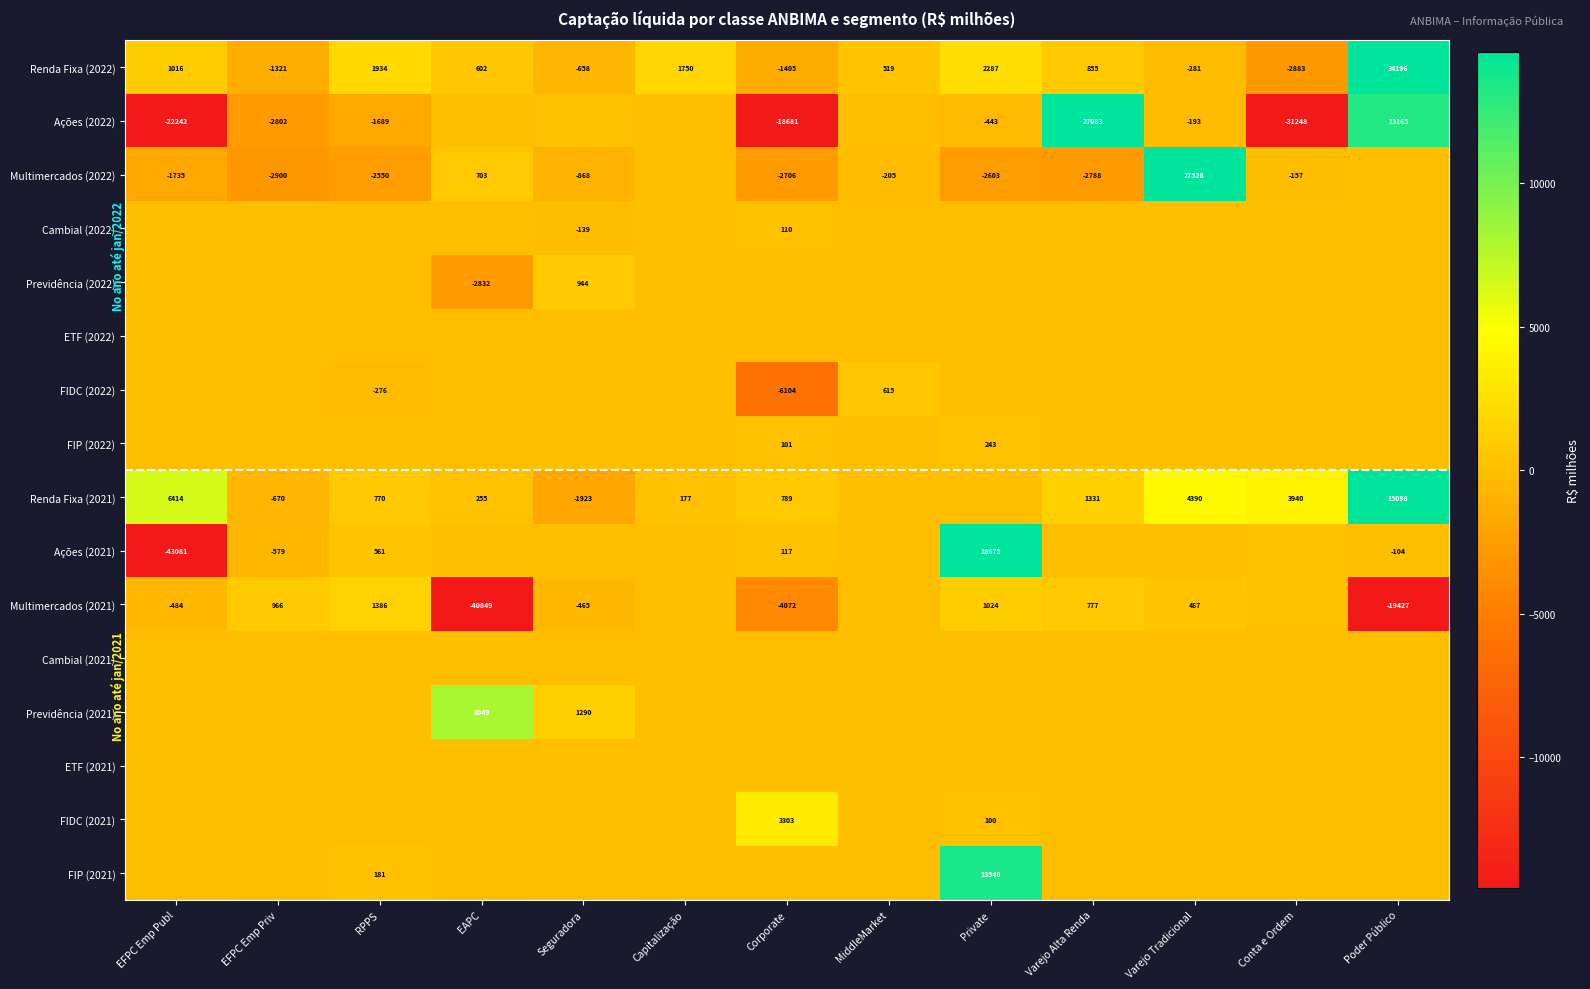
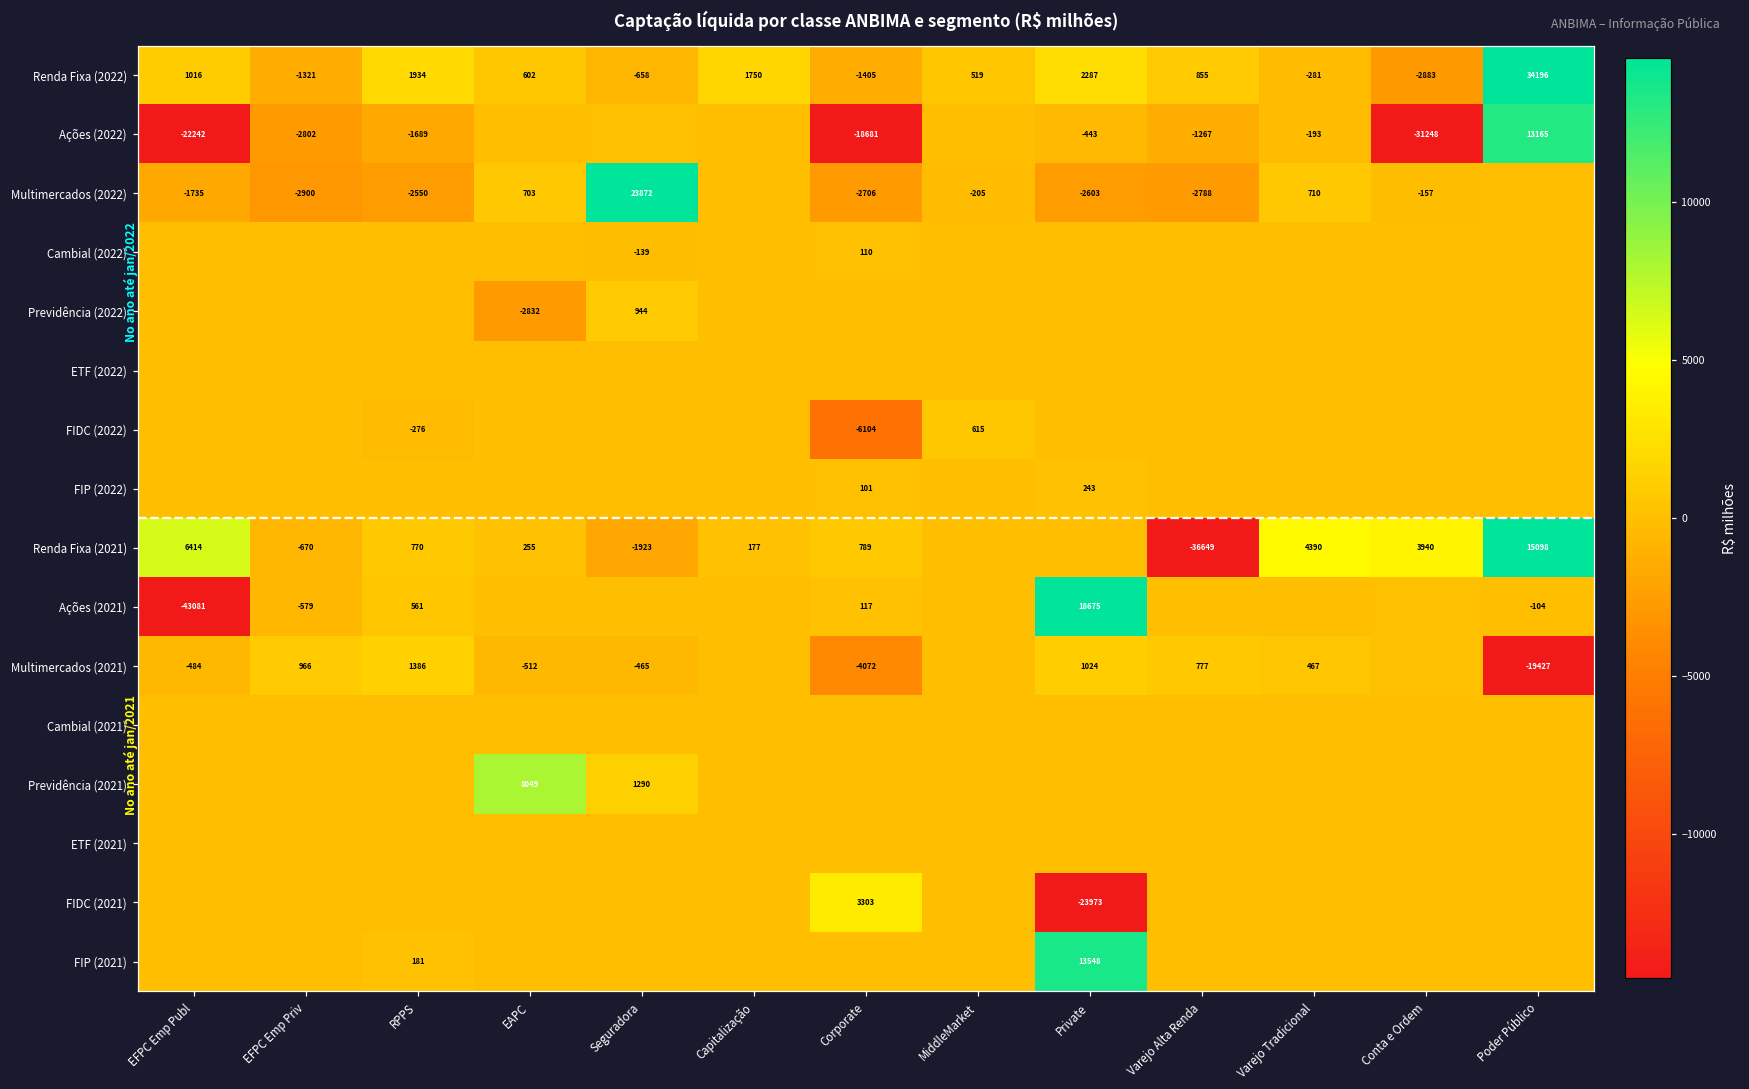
  {
    "Renda Fixa (2022)": {
      "EFPC Emp Publ": 1016,
      "EFPC Emp Priv": -1321,
      "RPPS": 1934,
      "EAPC": 602,
      "Seguradora": -658,
      "Capitalização": 1750,
      "Corporate": -1405,
      "MiddleMarket": 519,
      "Private": 2287,
      "Varejo Alta Renda": 855,
      "Varejo Tradicional": -281,
      "Conta e Ordem": -2883,
      "Poder Público": 34196
    },
    "Ações (2022)": {
      "EFPC Emp Publ": -22242,
      "EFPC Emp Priv": -2802,
      "RPPS": -1689,
      "Corporate": -18681,
      "Private": -443,
-     "Varejo Alta Renda": 27083,
+     "Varejo Alta Renda": -1267,
      "Varejo Tradicional": -193,
      "Conta e Ordem": -31248,
      "Poder Público": 13165
    },
    "Multimercados (2022)": {
      "EFPC Emp Publ": -1735,
      "EFPC Emp Priv": -2900,
      "RPPS": -2550,
      "EAPC": 703,
-     "Seguradora": -868,
+     "Seguradora": 23872,
      "Corporate": -2706,
      "MiddleMarket": -205,
      "Private": -2603,
      "Varejo Alta Renda": -2788,
-     "Varejo Tradicional": 27528,
+     "Varejo Tradicional": 710,
      "Conta e Ordem": -157
    },
    "Cambial (2022)": {
      "Seguradora": -139,
      "Corporate": 110
    },
    "Previdência (2022)": {
      "EAPC": -2832,
      "Seguradora": 944
    },
    "FIDC (2022)": {
      "RPPS": -276,
      "Corporate": -6104,
      "MiddleMarket": 615
    },
    "FIP (2022)": {
      "Corporate": 101,
      "Private": 243
    },
    "Renda Fixa (2021)": {
      "EFPC Emp Publ": 6414,
      "EFPC Emp Priv": -670,
      "RPPS": 770,
      "EAPC": 255,
      "Seguradora": -1923,
      "Capitalização": 177,
      "Corporate": 789,
-     "Varejo Alta Renda": 1331,
+     "Varejo Alta Renda": -36649,
      "Varejo Tradicional": 4390,
      "Conta e Ordem": 3940,
      "Poder Público": 15098
    },
    "Ações (2021)": {
      "EFPC Emp Publ": -43081,
      "EFPC Emp Priv": -579,
      "RPPS": 561,
      "Corporate": 117,
      "Private": 18675,
      "Poder Público": -104
    },
    "Multimercados (2021)": {
      "EFPC Emp Publ": -484,
      "EFPC Emp Priv": 966,
      "RPPS": 1386,
-     "EAPC": -40849,
+     "EAPC": -512,
      "Seguradora": -465,
      "Corporate": -4072,
      "Private": 1024,
      "Varejo Alta Renda": 777,
      "Varejo Tradicional": 467,
      "Poder Público": -19427
    },
    "Previdência (2021)": {
      "EAPC": 8049,
      "Seguradora": 1290
    },
    "FIDC (2021)": {
      "Corporate": 3303,
-     "Private": 100
+     "Private": -23973
    },
    "FIP (2021)": {
      "RPPS": 181,
      "Private": 13548
    }
  }
